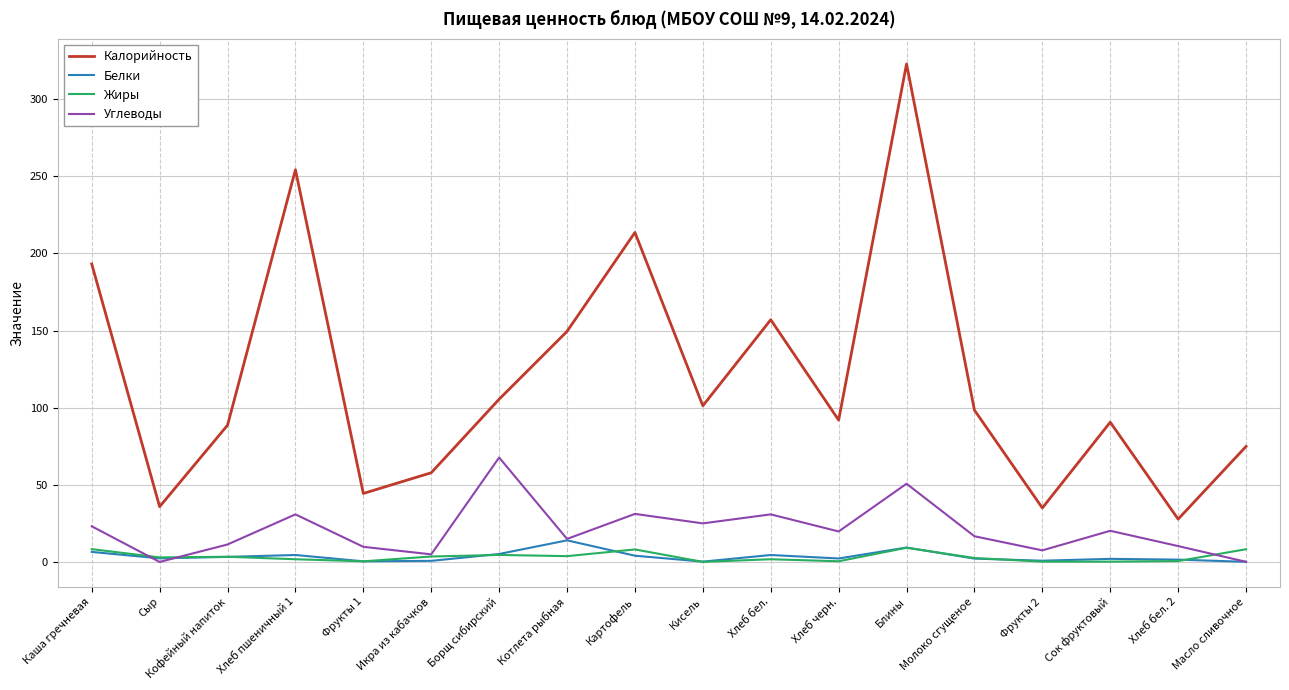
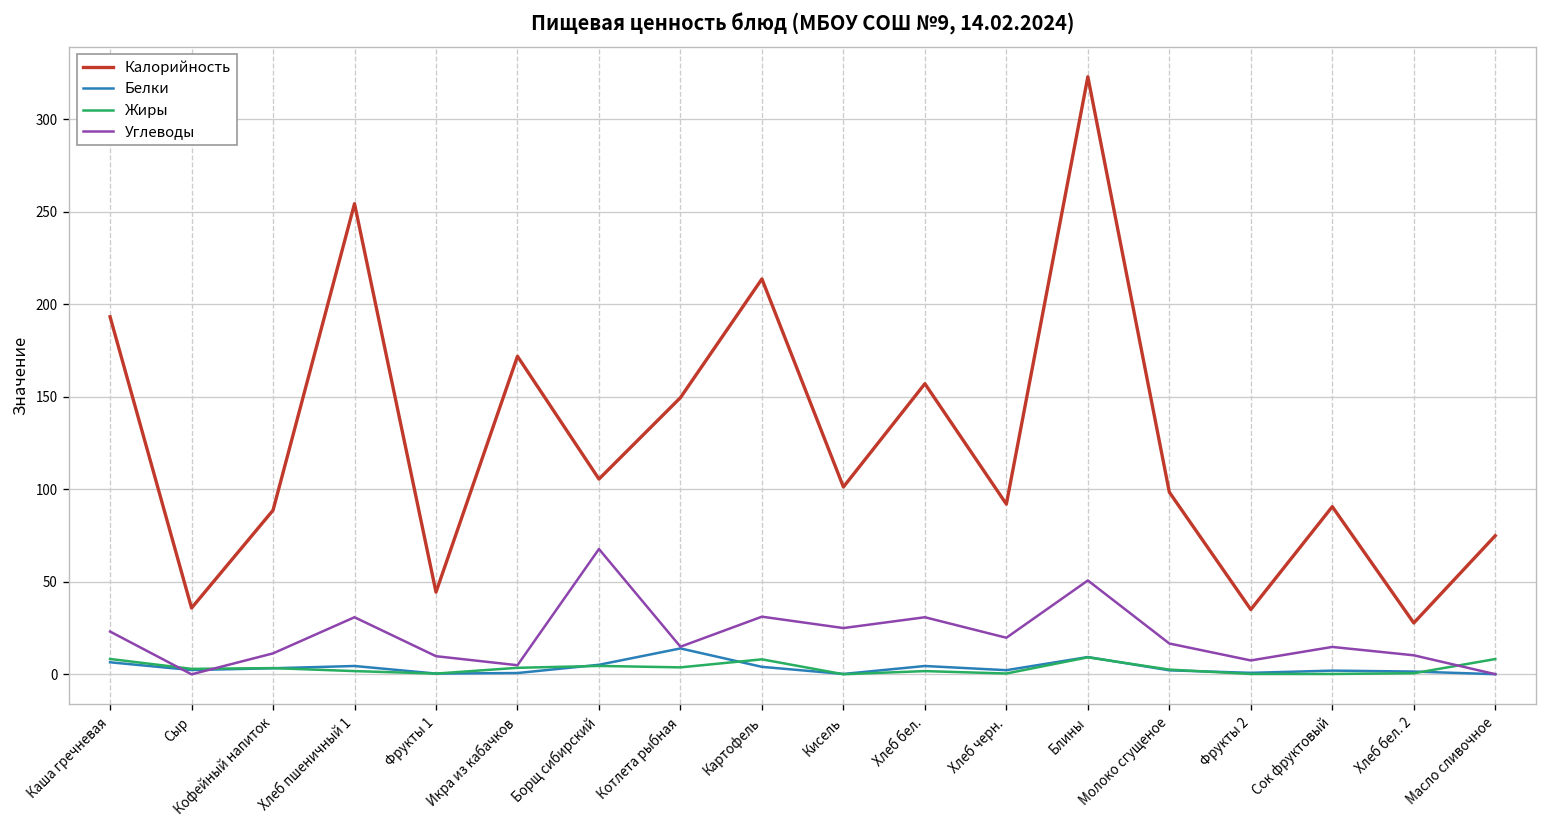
  {
    "Калорийность": {
      "Каша гречневая": 193,
      "Сыр": 36,
      "Кофейный напиток": 89,
      "Хлеб пшеничный 1": 254,
      "Фрукты 1": 44,
-     "Икра из кабачков": 58,
+     "Икра из кабачков": 172,
      "Борщ сибирский": 106,
      "Котлета рыбная": 149,
      "Картофель": 214,
      "Кисель": 101,
      "Хлеб бел.": 157,
      "Хлеб черн.": 92,
      "Блины": 323,
      "Молоко сгущеное": 98,
      "Фрукты 2": 35,
      "Сок фруктовый": 91,
      "Хлеб бел. 2": 28,
      "Масло сливочное": 75
    },
    "Белки": {
      "Каша гречневая": 7,
      "Хлеб пшеничный 1": 5,
      "Икра из кабачков": 1,
      "Картофель": 4,
      "Хлеб бел.": 5,
      "Хлеб черн.": 2,
      "Сок фруктовый": 2
    },
    "Жиры": {
      "Каша гречневая": 8,
      "Хлеб пшеничный 1": 2,
      "Котлета рыбная": 4,
      "Картофель": 8,
      "Хлеб бел.": 2,
      "Хлеб черн.": 0,
      "Сок фруктовый": 0,
      "Масло сливочное": 8
    },
    "Углеводы": {
      "Каша гречневая": 23,
      "Сыр": 0,
      "Кофейный напиток": 11,
      "Хлеб пшеничный 1": 31,
      "Фрукты 1": 10,
      "Борщ сибирский": 68,
      "Картофель": 31,
      "Кисель": 25,
      "Хлеб бел.": 31,
      "Хлеб черн.": 20,
      "Блины": 51,
      "Молоко сгущеное": 17,
      "Фрукты 2": 8,
-     "Сок фруктовый": 20,
+     "Сок фруктовый": 15,
      "Хлеб бел. 2": 10
    }
  }
